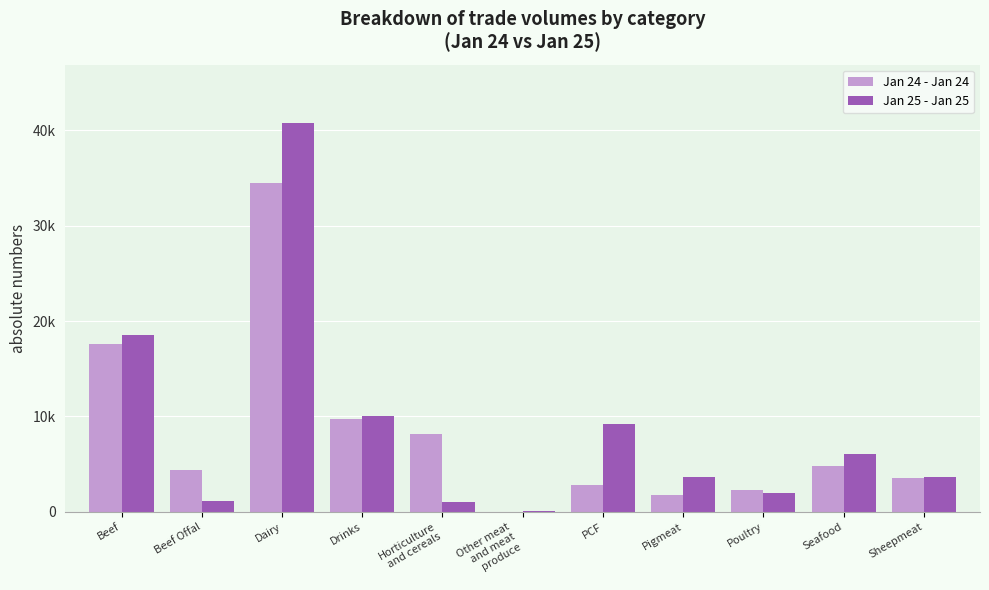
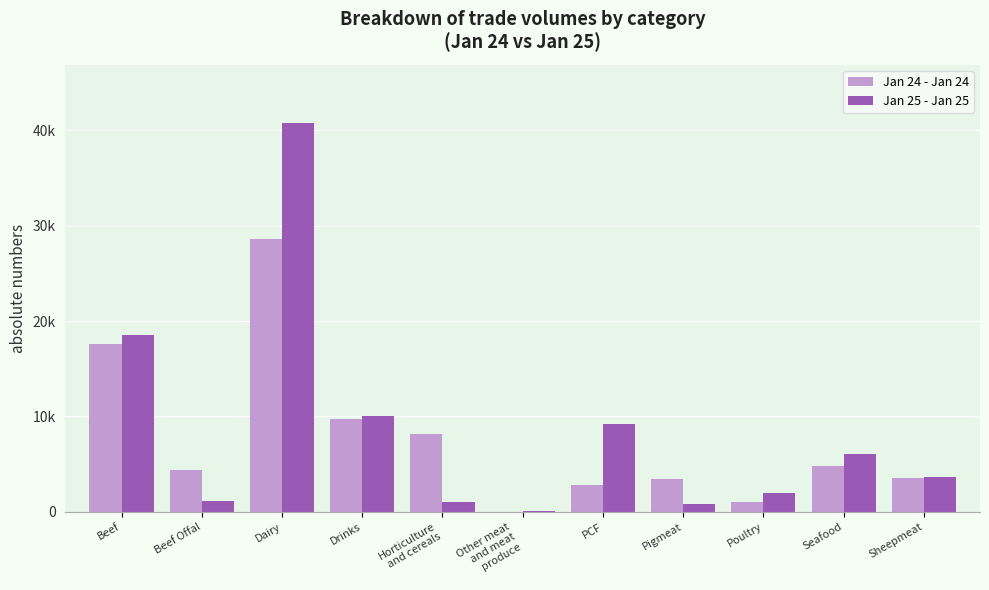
  {
    "Jan 24 - Jan 24": {
      "Beef": 18000,
      "Beef Offal": 4000,
-     "Dairy": 34000,
+     "Dairy": 29000,
      "Drinks": 10000,
      "Horticulture and cereals": 8000,
      "PCF": 3000,
-     "Pigmeat": 2000,
-     "Poultry": 2000,
+     "Pigmeat": 3000,
+     "Poultry": 1000,
      "Seafood": 5000,
      "Sheepmeat": 4000
    },
    "Jan 25 - Jan 25": {
      "Beef": 19000,
      "Beef Offal": 1000,
      "Dairy": 41000,
      "Drinks": 10000,
      "Horticulture and cereals": 1000,
      "PCF": 9000,
-     "Pigmeat": 4000,
+     "Pigmeat": 1000,
      "Poultry": 2000,
      "Seafood": 6000,
      "Sheepmeat": 4000
    }
  }
